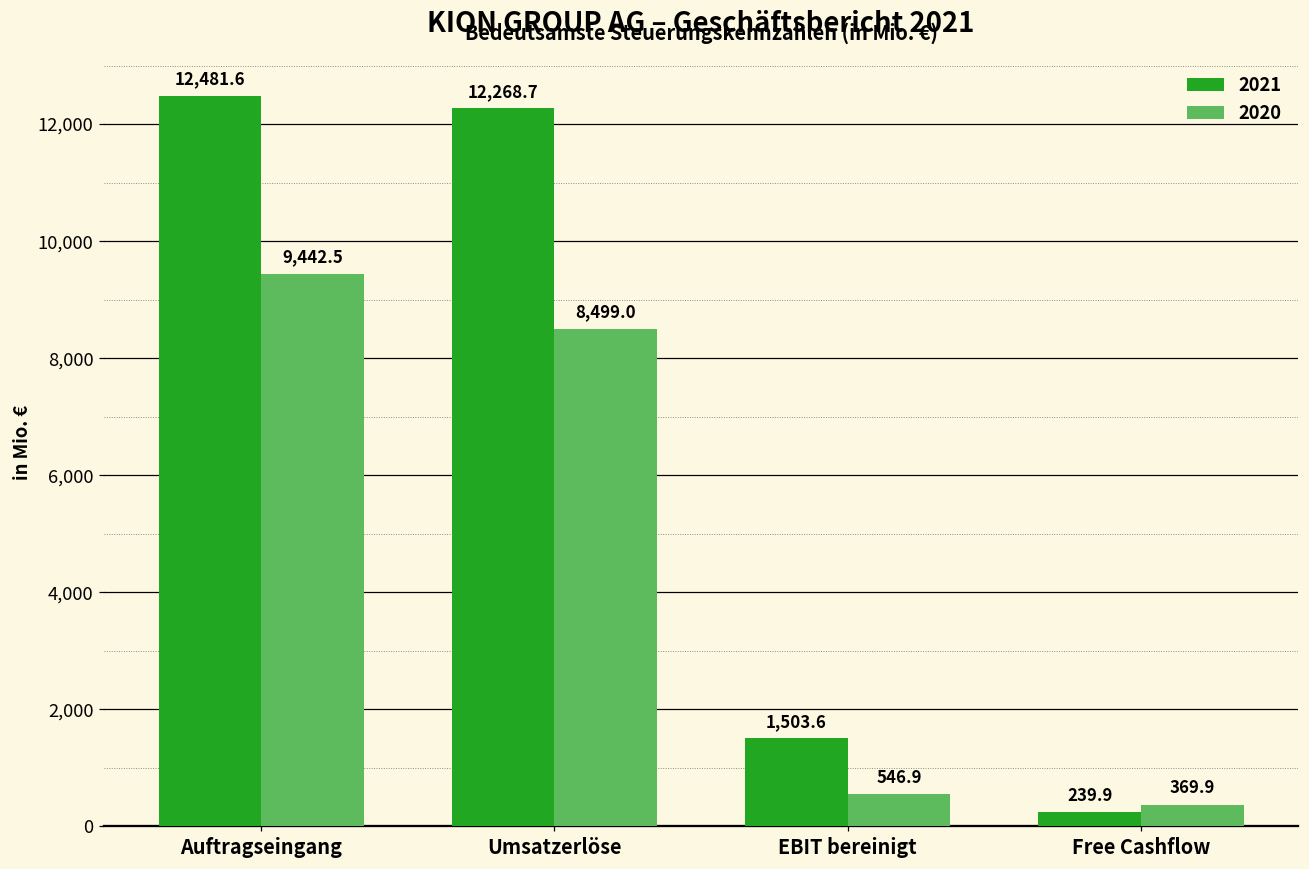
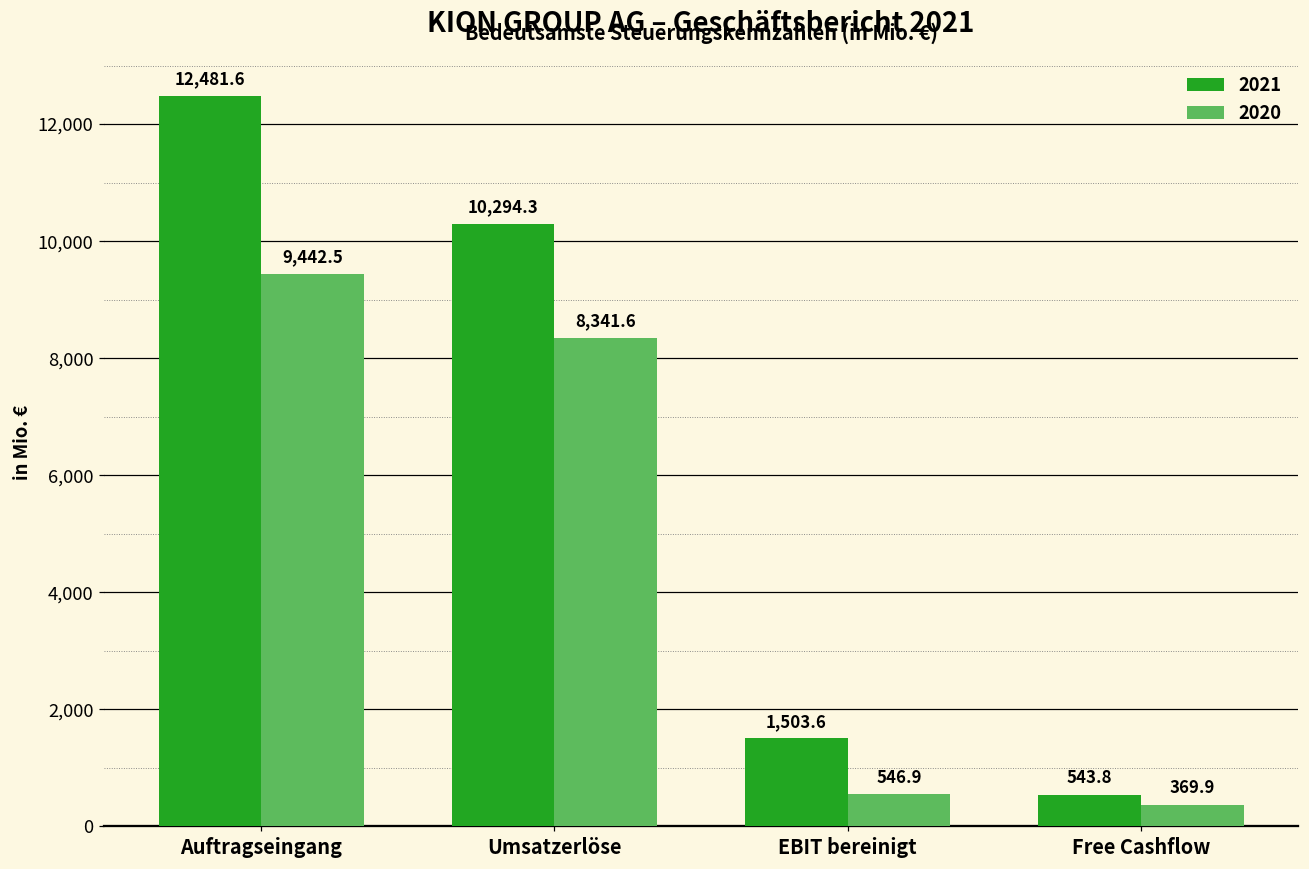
  {
    "2021": {
      "Auftragseingang": "12,481.6",
-     "Umsatzerlöse": "12,268.7",
+     "Umsatzerlöse": "10,294.3",
      "EBIT bereinigt": "1,503.6",
-     "Free Cashflow": "239.9"
+     "Free Cashflow": "543.8"
    },
    "2020": {
      "Auftragseingang": "9,442.5",
-     "Umsatzerlöse": "8,499.0",
+     "Umsatzerlöse": "8,341.6",
      "EBIT bereinigt": "546.9",
      "Free Cashflow": "369.9"
    }
  }
